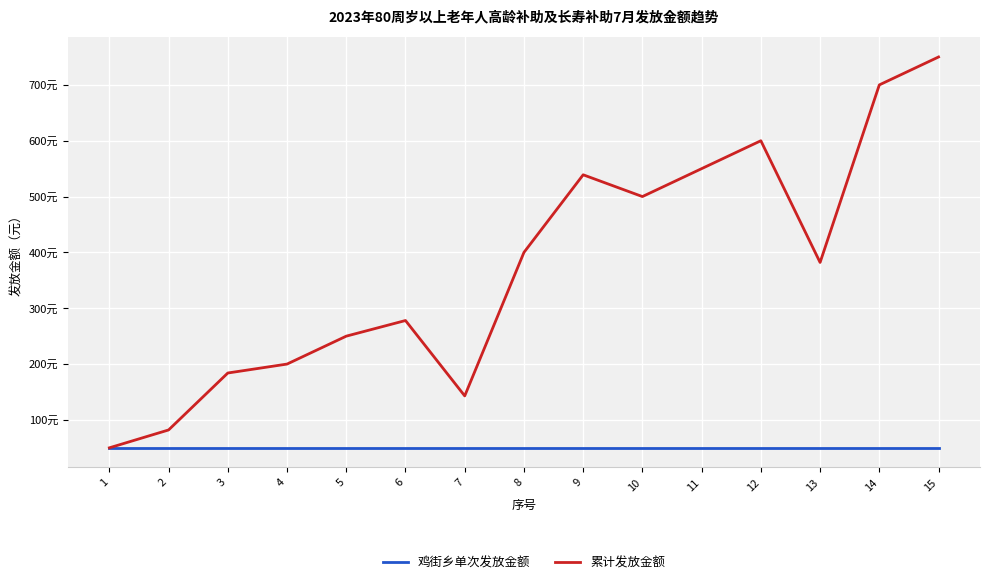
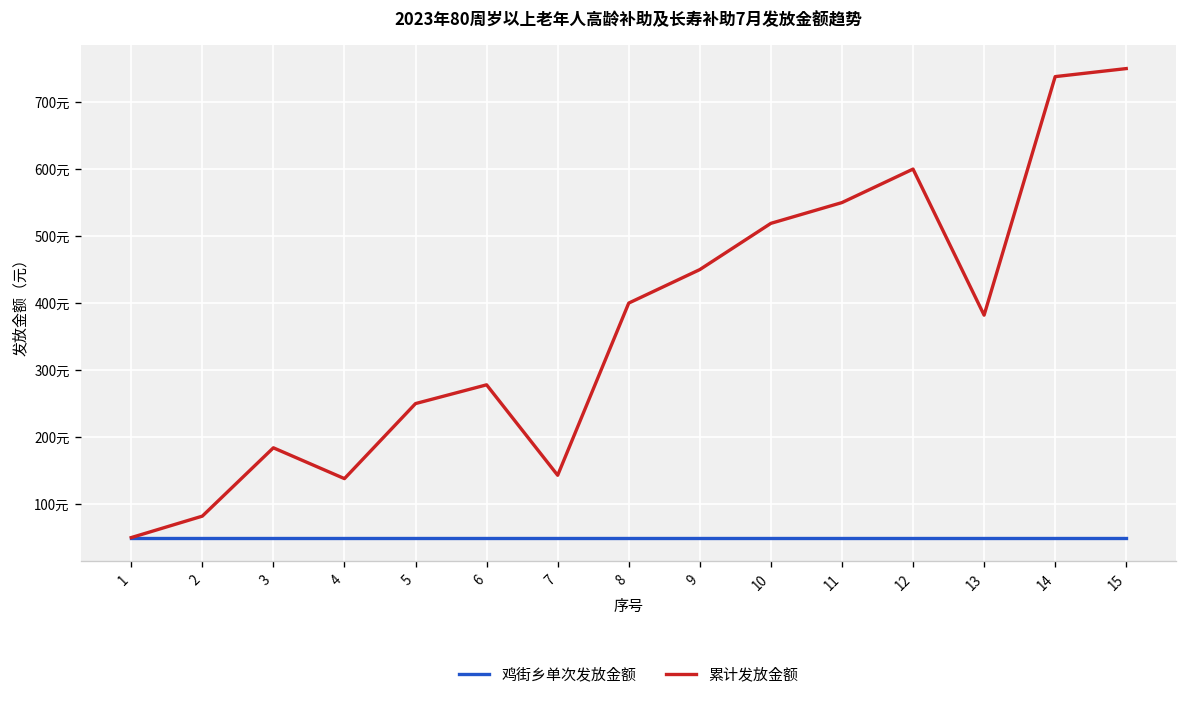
  {
    "鸡街乡单次发放金额": {
      "2": "50元",
      "3": "50元",
      "4": "50元",
      "5": "50元",
      "6": "50元",
      "7": "50元",
      "8": "50元",
      "9": "50元",
      "10": "50元",
      "11": "50元",
      "12": "50元",
      "13": "50元",
      "14": "50元",
      "15": "50元"
    },
    "累计发放金额": {
      "2": "80元",
      "3": "180元",
-     "4": "200元",
+     "4": "140元",
      "5": "250元",
      "6": "280元",
      "7": "140元",
      "8": "400元",
-     "9": "540元",
-     "10": "500元",
+     "9": "450元",
+     "10": "520元",
      "11": "550元",
      "12": "600元",
      "13": "380元",
-     "14": "700元",
+     "14": "740元",
      "15": "750元"
    }
  }
